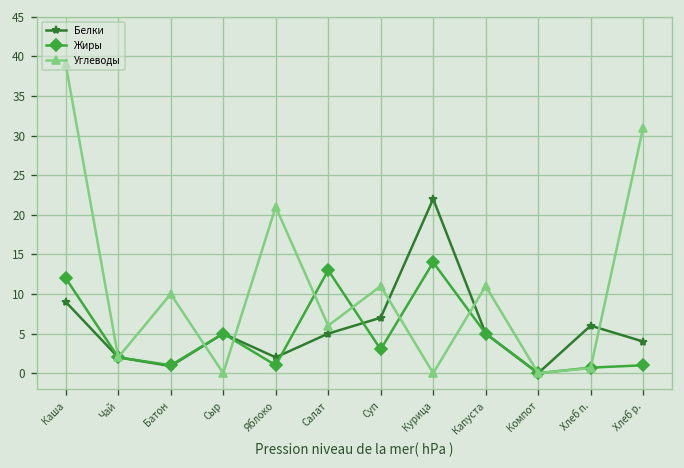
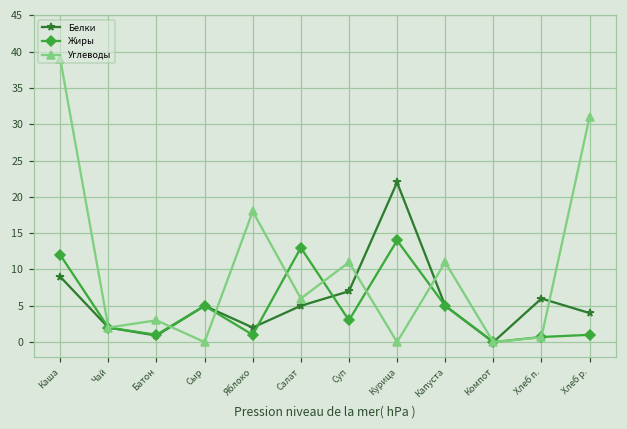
  {
    "Углеводы": {
-     "Батон": 10,
+     "Батон": 3,
      "Сыр": 0,
-     "Яблоко": 21,
+     "Яблоко": 18,
      "Салат": 6,
      "Суп": 11,
      "Курица": 0,
      "Капуста": 11,
      "Хлеб р.": 31
    }
  }
